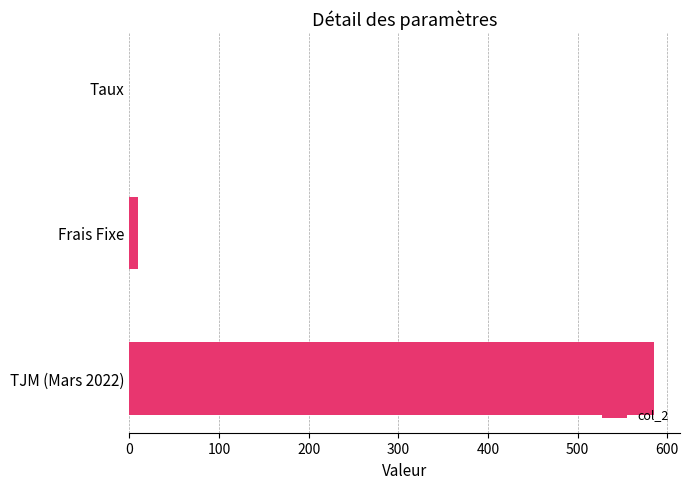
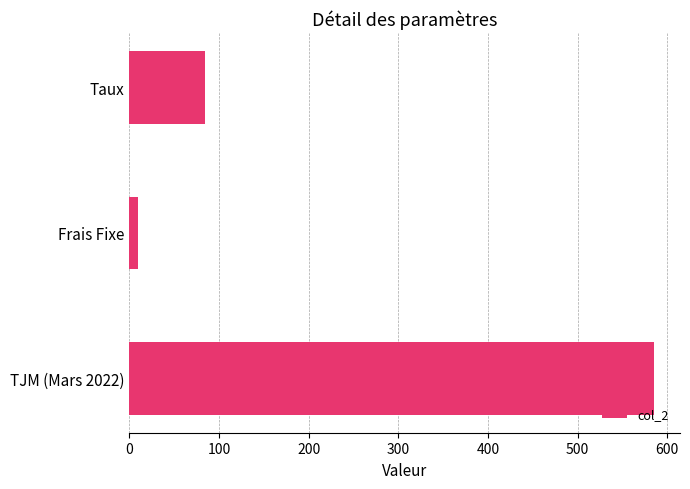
  {
-   "Taux": 0,
+   "Taux": 80,
    "Frais Fixe": 10,
    "TJM (Mars 2022)": 590
  }
